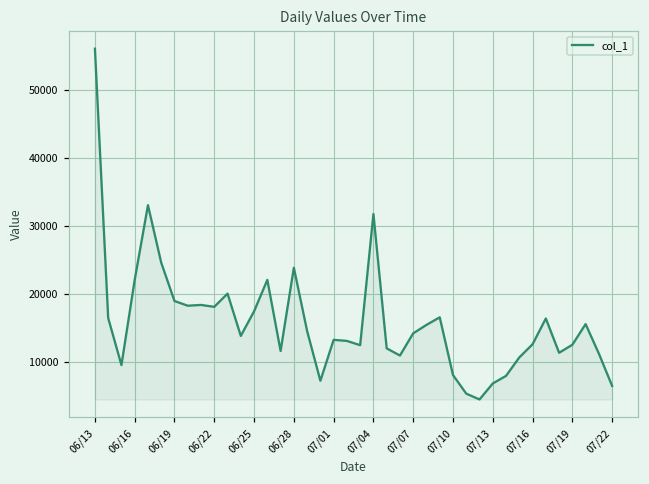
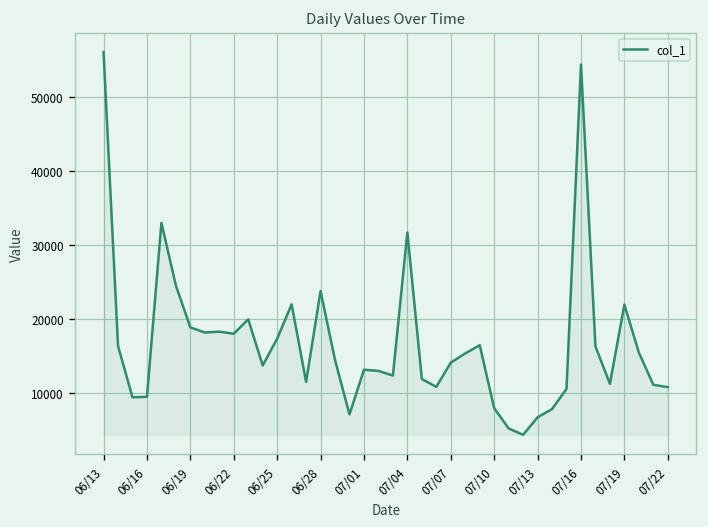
  {
    "06/13": 56000,
-   "06/16": 22000,
+   "06/16": 10000,
    "06/19": 19000,
    "06/22": 18000,
    "06/25": 17000,
    "06/28": 24000,
    "07/01": 13000,
    "07/04": 32000,
    "07/07": 14000,
    "07/10": 8000,
    "07/13": 7000,
-   "07/16": 13000,
-   "07/19": 12000,
-   "07/22": 6000
+   "07/16": 54000,
+   "07/19": 22000,
+   "07/22": 11000
  }
